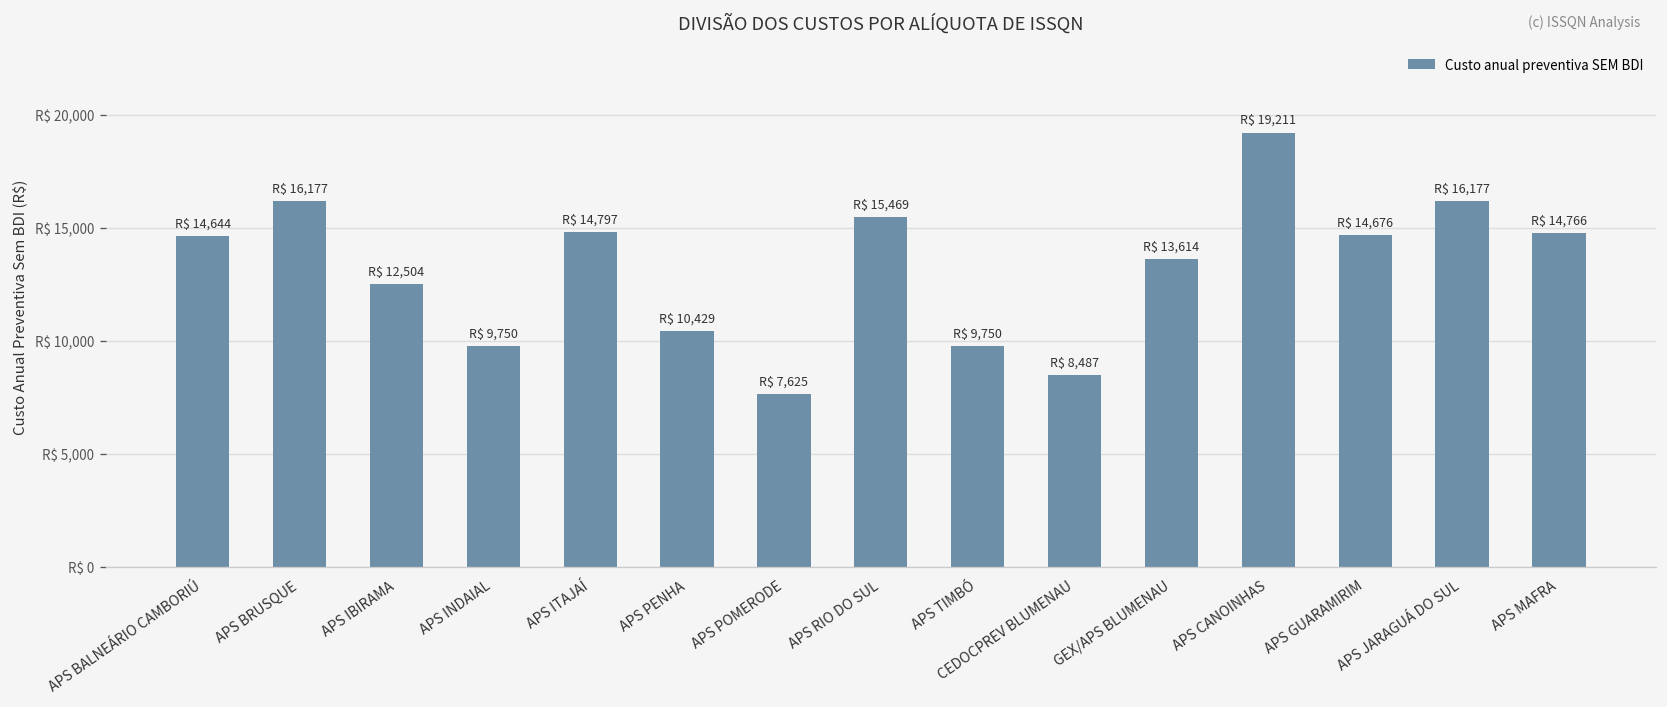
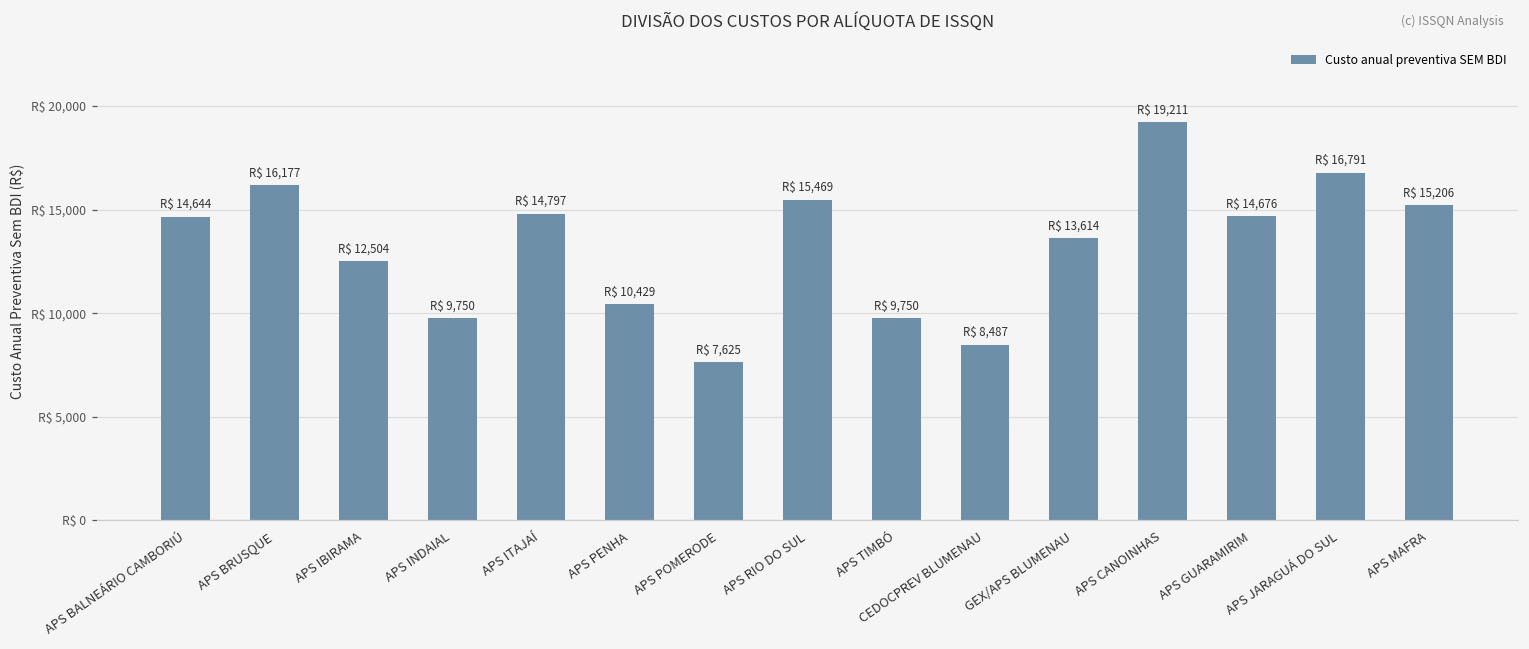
  {
    "APS BALNEÁRIO CAMBORIÚ": "14,644",
    "APS BRUSQUE": "16,177",
    "APS IBIRAMA": "12,504",
    "APS INDAIAL": "9,750",
    "APS ITAJAÍ": "14,797",
    "APS PENHA": "10,429",
    "APS POMERODE": "7,625",
    "APS RIO DO SUL": "15,469",
    "APS TIMBÓ": "9,750",
    "CEDOCPREV BLUMENAU": "8,487",
    "GEX/APS BLUMENAU": "13,614",
    "APS CANOINHAS": "19,211",
    "APS GUARAMIRIM": "14,676",
-   "APS JARAGUÁ DO SUL": "16,177",
-   "APS MAFRA": "14,766"
+   "APS JARAGUÁ DO SUL": "16,791",
+   "APS MAFRA": "15,206"
  }
